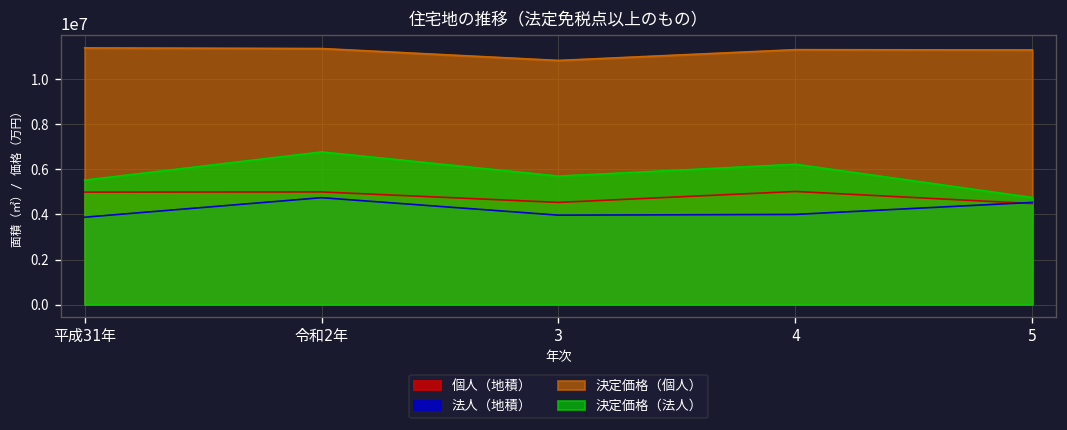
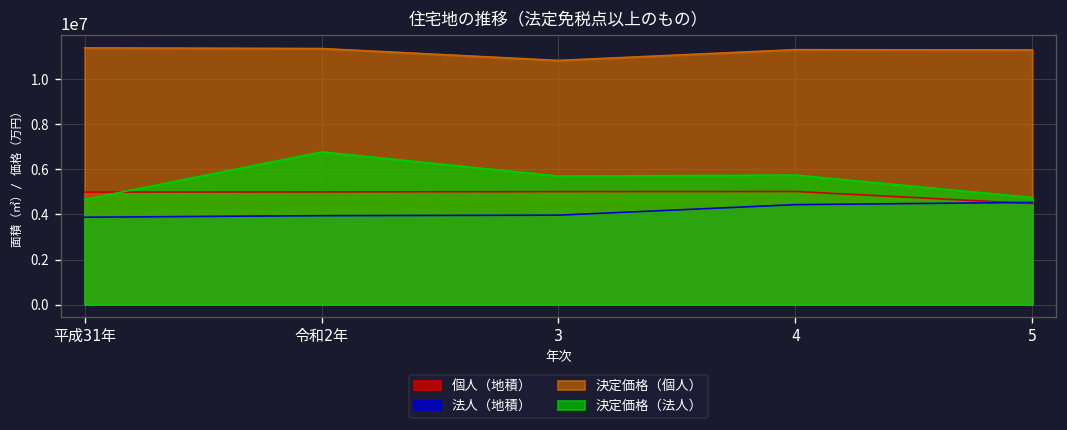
  {
    "個人（地積）": {
      "平成31年": 5000000,
      "令和2年": 5000000,
-     "3": 4500000,
+     "3": 5000000,
      "4": 5000000
    },
    "法人（地積）": {
      "平成31年": 3900000,
-     "令和2年": 4700000,
+     "令和2年": 3900000,
      "3": 4000000,
-     "4": 4000000
+     "4": 4400000
    },
    "決定価格（個人）": {
      "平成31年": 11400000,
      "令和2年": 11400000,
      "3": 10800000,
      "4": 11300000,
      "5": 11300000
    },
    "決定価格（法人）": {
-     "平成31年": 5500000,
+     "平成31年": 4700000,
      "令和2年": 6800000,
      "3": 5700000,
-     "4": 6200000,
+     "4": 5800000,
      "5": 4800000
    }
  }
